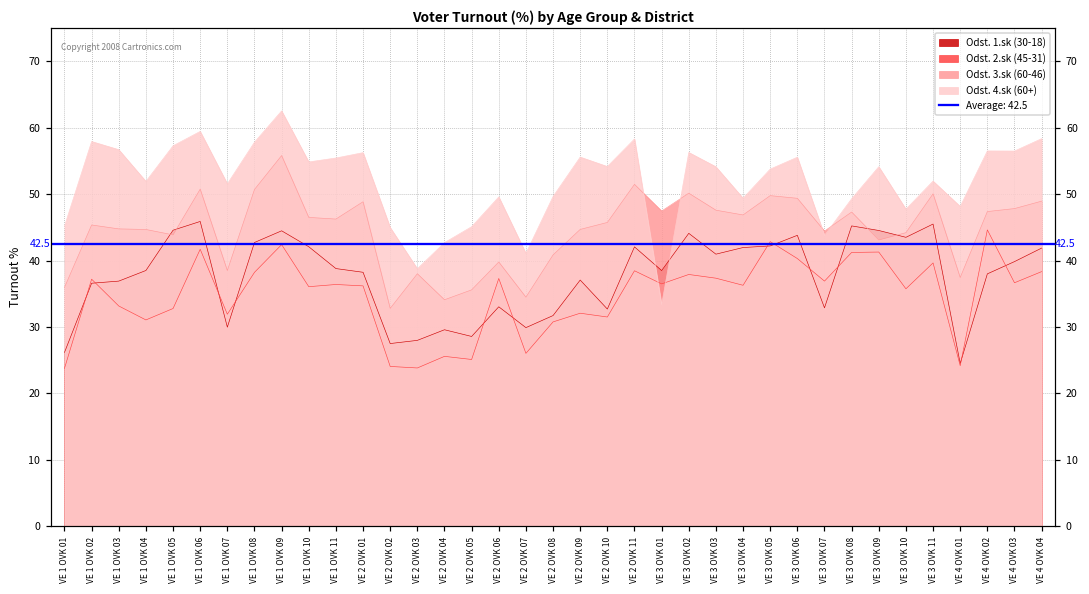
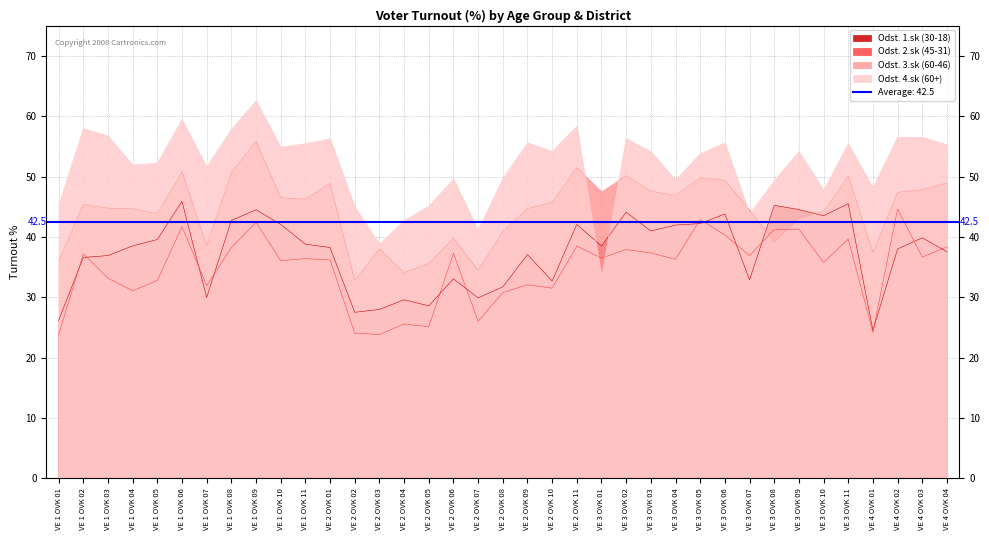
  {
    "Odst. 1.sk (30-18)": {
      "VE 1 OVK 01": 26,
      "VE 1 OVK 02": 37,
      "VE 1 OVK 03": 37,
      "VE 1 OVK 04": 39,
-     "VE 1 OVK 05": 45,
+     "VE 1 OVK 05": 40,
      "VE 1 OVK 06": 46,
      "VE 1 OVK 07": 30,
      "VE 1 OVK 08": 43,
      "VE 1 OVK 09": 44,
      "VE 1 OVK 10": 42,
      "VE 1 OVK 11": 39,
      "VE 2 OVK 01": 38,
      "VE 2 OVK 02": 27,
      "VE 2 OVK 03": 28,
      "VE 2 OVK 04": 30,
      "VE 2 OVK 05": 29,
      "VE 2 OVK 06": 33,
      "VE 2 OVK 07": 30,
      "VE 2 OVK 08": 32,
      "VE 2 OVK 09": 37,
      "VE 2 OVK 10": 33,
      "VE 2 OVK 11": 42,
      "VE 3 OVK 01": 38,
      "VE 3 OVK 02": 44,
      "VE 3 OVK 03": 41,
      "VE 3 OVK 04": 42,
      "VE 3 OVK 05": 42,
      "VE 3 OVK 06": 44,
      "VE 3 OVK 07": 33,
      "VE 3 OVK 08": 45,
      "VE 3 OVK 09": 45,
      "VE 3 OVK 10": 44,
      "VE 3 OVK 11": 46,
      "VE 4 OVK 02": 38,
      "VE 4 OVK 03": 40,
-     "VE 4 OVK 04": 42
+     "VE 4 OVK 04": 38
    },
    "Odst. 2.sk (45-31)": {
      "VE 1 OVK 01": 24,
      "VE 1 OVK 02": 37,
      "VE 1 OVK 03": 33,
      "VE 1 OVK 04": 31,
      "VE 1 OVK 05": 33,
      "VE 1 OVK 06": 42,
      "VE 1 OVK 07": 32,
      "VE 1 OVK 08": 38,
      "VE 1 OVK 09": 42,
      "VE 1 OVK 10": 36,
      "VE 1 OVK 11": 36,
      "VE 2 OVK 01": 36,
      "VE 2 OVK 02": 24,
      "VE 2 OVK 03": 24,
      "VE 2 OVK 04": 26,
      "VE 2 OVK 05": 25,
      "VE 2 OVK 06": 37,
      "VE 2 OVK 07": 26,
      "VE 2 OVK 08": 31,
      "VE 2 OVK 09": 32,
      "VE 2 OVK 10": 31,
      "VE 2 OVK 11": 38,
      "VE 3 OVK 01": 36,
      "VE 3 OVK 02": 38,
      "VE 3 OVK 03": 37,
      "VE 3 OVK 04": 36,
      "VE 3 OVK 05": 43,
      "VE 3 OVK 06": 40,
      "VE 3 OVK 07": 37,
      "VE 3 OVK 08": 41,
      "VE 3 OVK 09": 41,
      "VE 3 OVK 10": 36,
      "VE 3 OVK 11": 40,
      "VE 4 OVK 02": 45,
      "VE 4 OVK 03": 37
    },
    "Odst. 3.sk (60-46)": {
      "VE 1 OVK 01": 36,
      "VE 1 OVK 02": 45,
      "VE 1 OVK 03": 45,
      "VE 1 OVK 04": 45,
      "VE 1 OVK 05": 44,
      "VE 1 OVK 06": 51,
      "VE 1 OVK 07": 38,
      "VE 1 OVK 08": 51,
      "VE 1 OVK 09": 56,
      "VE 1 OVK 10": 47,
      "VE 1 OVK 11": 46,
      "VE 2 OVK 01": 49,
      "VE 2 OVK 02": 33,
      "VE 2 OVK 03": 38,
      "VE 2 OVK 04": 34,
      "VE 2 OVK 05": 36,
      "VE 2 OVK 06": 40,
      "VE 2 OVK 07": 34,
      "VE 2 OVK 08": 41,
      "VE 2 OVK 09": 45,
      "VE 2 OVK 10": 46,
      "VE 2 OVK 11": 51,
      "VE 3 OVK 01": 47,
      "VE 3 OVK 02": 50,
      "VE 3 OVK 03": 48,
      "VE 3 OVK 04": 47,
      "VE 3 OVK 05": 50,
      "VE 3 OVK 06": 49,
      "VE 3 OVK 07": 44,
-     "VE 3 OVK 08": 47,
+     "VE 3 OVK 08": 39,
      "VE 3 OVK 09": 43,
      "VE 3 OVK 10": 44,
      "VE 3 OVK 11": 50,
      "VE 4 OVK 01": 37,
      "VE 4 OVK 02": 47,
      "VE 4 OVK 03": 48,
      "VE 4 OVK 04": 49
    },
    "Odst. 4.sk (60+)": {
      "VE 1 OVK 02": 58,
      "VE 1 OVK 03": 57,
      "VE 1 OVK 04": 52,
-     "VE 1 OVK 05": 57,
+     "VE 1 OVK 05": 52,
      "VE 1 OVK 06": 59,
      "VE 1 OVK 07": 52,
      "VE 1 OVK 08": 58,
      "VE 1 OVK 09": 63,
      "VE 1 OVK 10": 55,
      "VE 1 OVK 11": 55,
      "VE 2 OVK 01": 56,
      "VE 2 OVK 02": 45,
      "VE 2 OVK 03": 39,
      "VE 2 OVK 04": 43,
      "VE 2 OVK 05": 45,
      "VE 2 OVK 06": 50,
      "VE 2 OVK 07": 41,
      "VE 2 OVK 08": 50,
      "VE 2 OVK 09": 56,
      "VE 2 OVK 10": 54,
      "VE 2 OVK 11": 58,
      "VE 3 OVK 01": 33,
      "VE 3 OVK 02": 56,
      "VE 3 OVK 03": 54,
      "VE 3 OVK 04": 49,
      "VE 3 OVK 05": 54,
      "VE 3 OVK 06": 56,
      "VE 3 OVK 07": 44,
      "VE 3 OVK 08": 49,
      "VE 3 OVK 09": 54,
      "VE 3 OVK 10": 48,
-     "VE 3 OVK 11": 52,
+     "VE 3 OVK 11": 55,
      "VE 4 OVK 01": 48,
      "VE 4 OVK 02": 57,
      "VE 4 OVK 03": 57,
-     "VE 4 OVK 04": 58
+     "VE 4 OVK 04": 55
    }
  }
